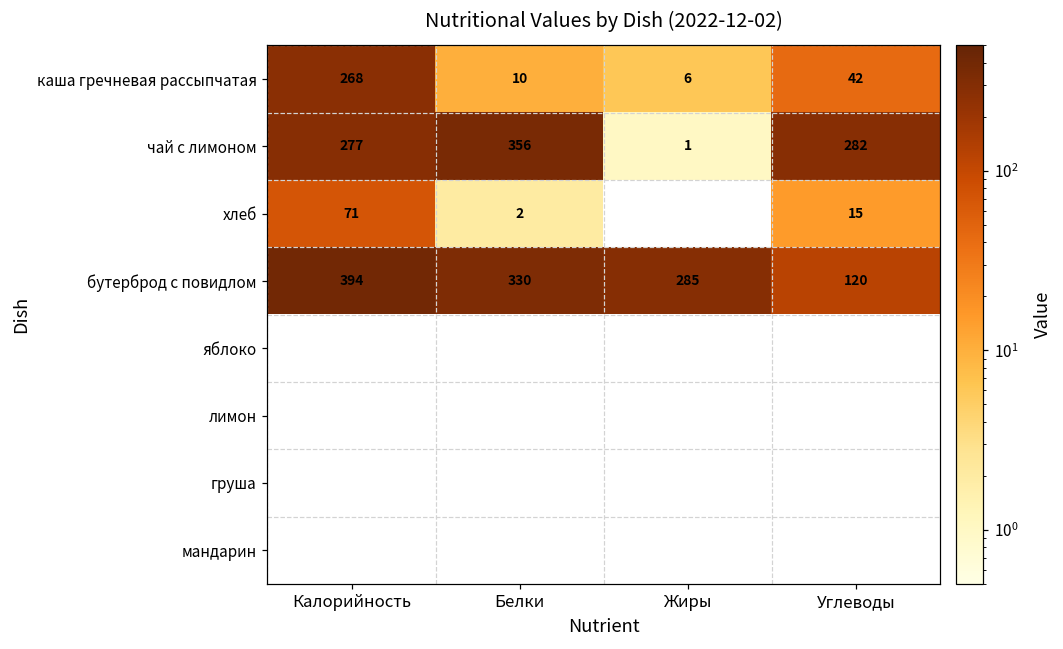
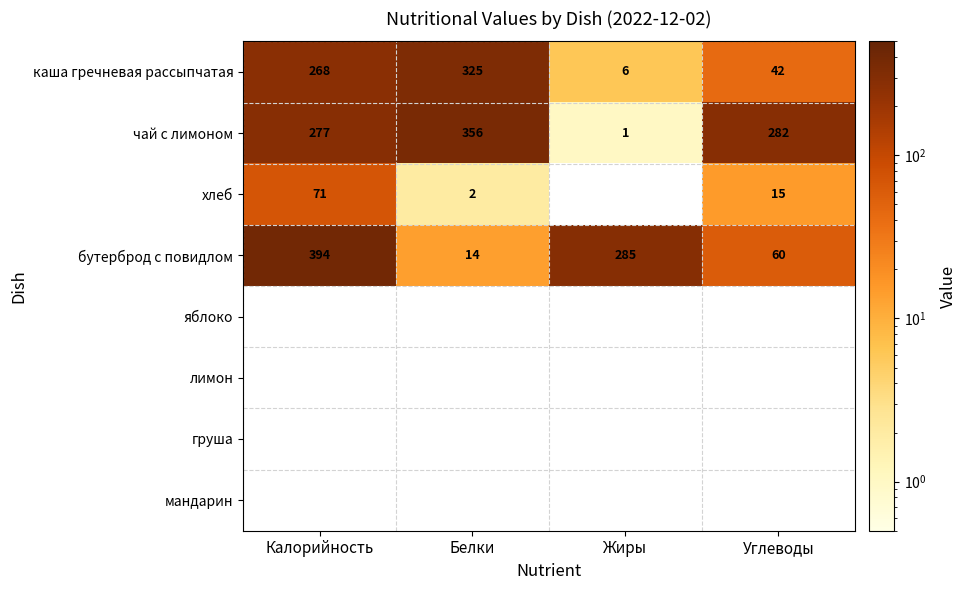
  {
    "каша гречневая рассыпчатая": {
      "Калорийность": 268,
-     "Белки": 10,
+     "Белки": 325,
      "Жиры": 6,
      "Углеводы": 42
    },
    "чай с лимоном": {
      "Калорийность": 277,
      "Белки": 356,
      "Жиры": 1,
      "Углеводы": 282
    },
    "хлеб": {
      "Калорийность": 71,
      "Белки": 2,
      "Углеводы": 15
    },
    "бутерброд с повидлом": {
      "Калорийность": 394,
-     "Белки": 330,
+     "Белки": 14,
      "Жиры": 285,
-     "Углеводы": 120
+     "Углеводы": 60
    }
  }
